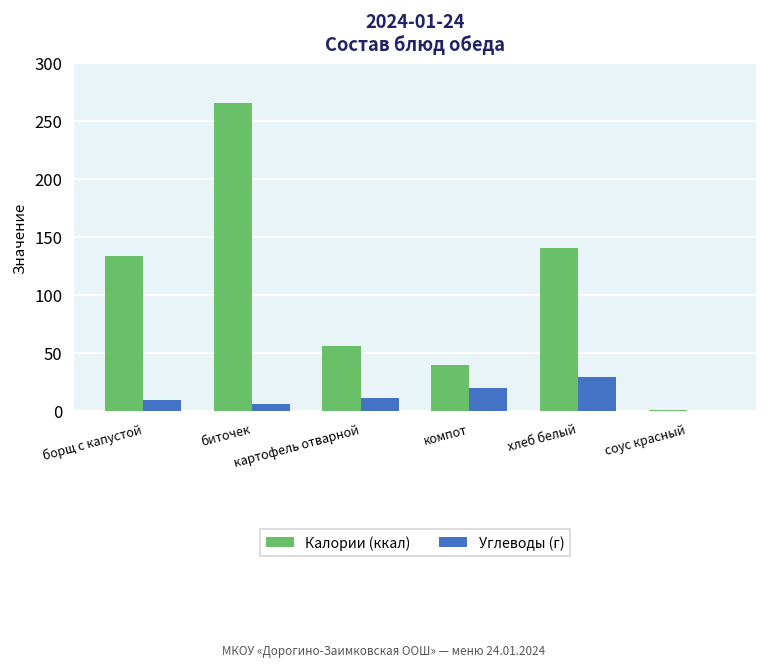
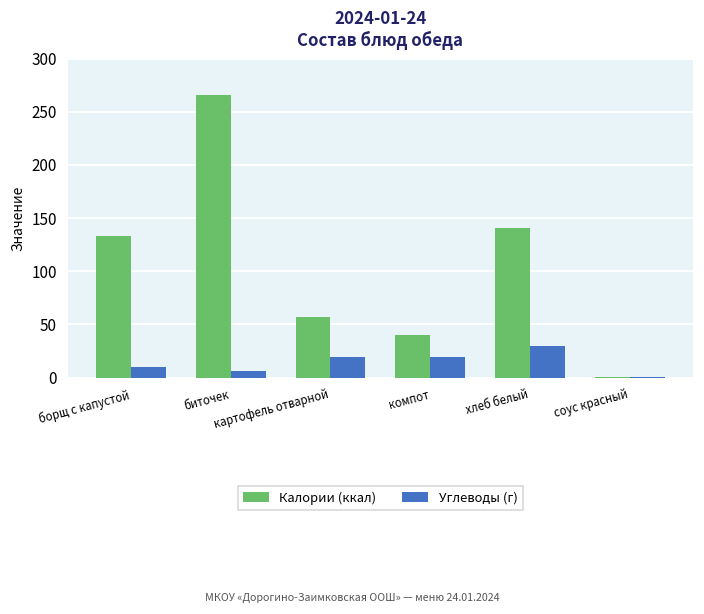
  {
    "Калории (ккал)": {
      "борщ с капустой": 130,
      "биточек": 270,
      "картофель отварной": 60,
      "компот": 40,
      "хлеб белый": 140
    },
    "Углеводы (г)": {
      "борщ с капустой": 10,
      "биточек": 10,
-     "картофель отварной": 10,
+     "картофель отварной": 20,
      "компот": 20,
      "хлеб белый": 30
    }
  }
